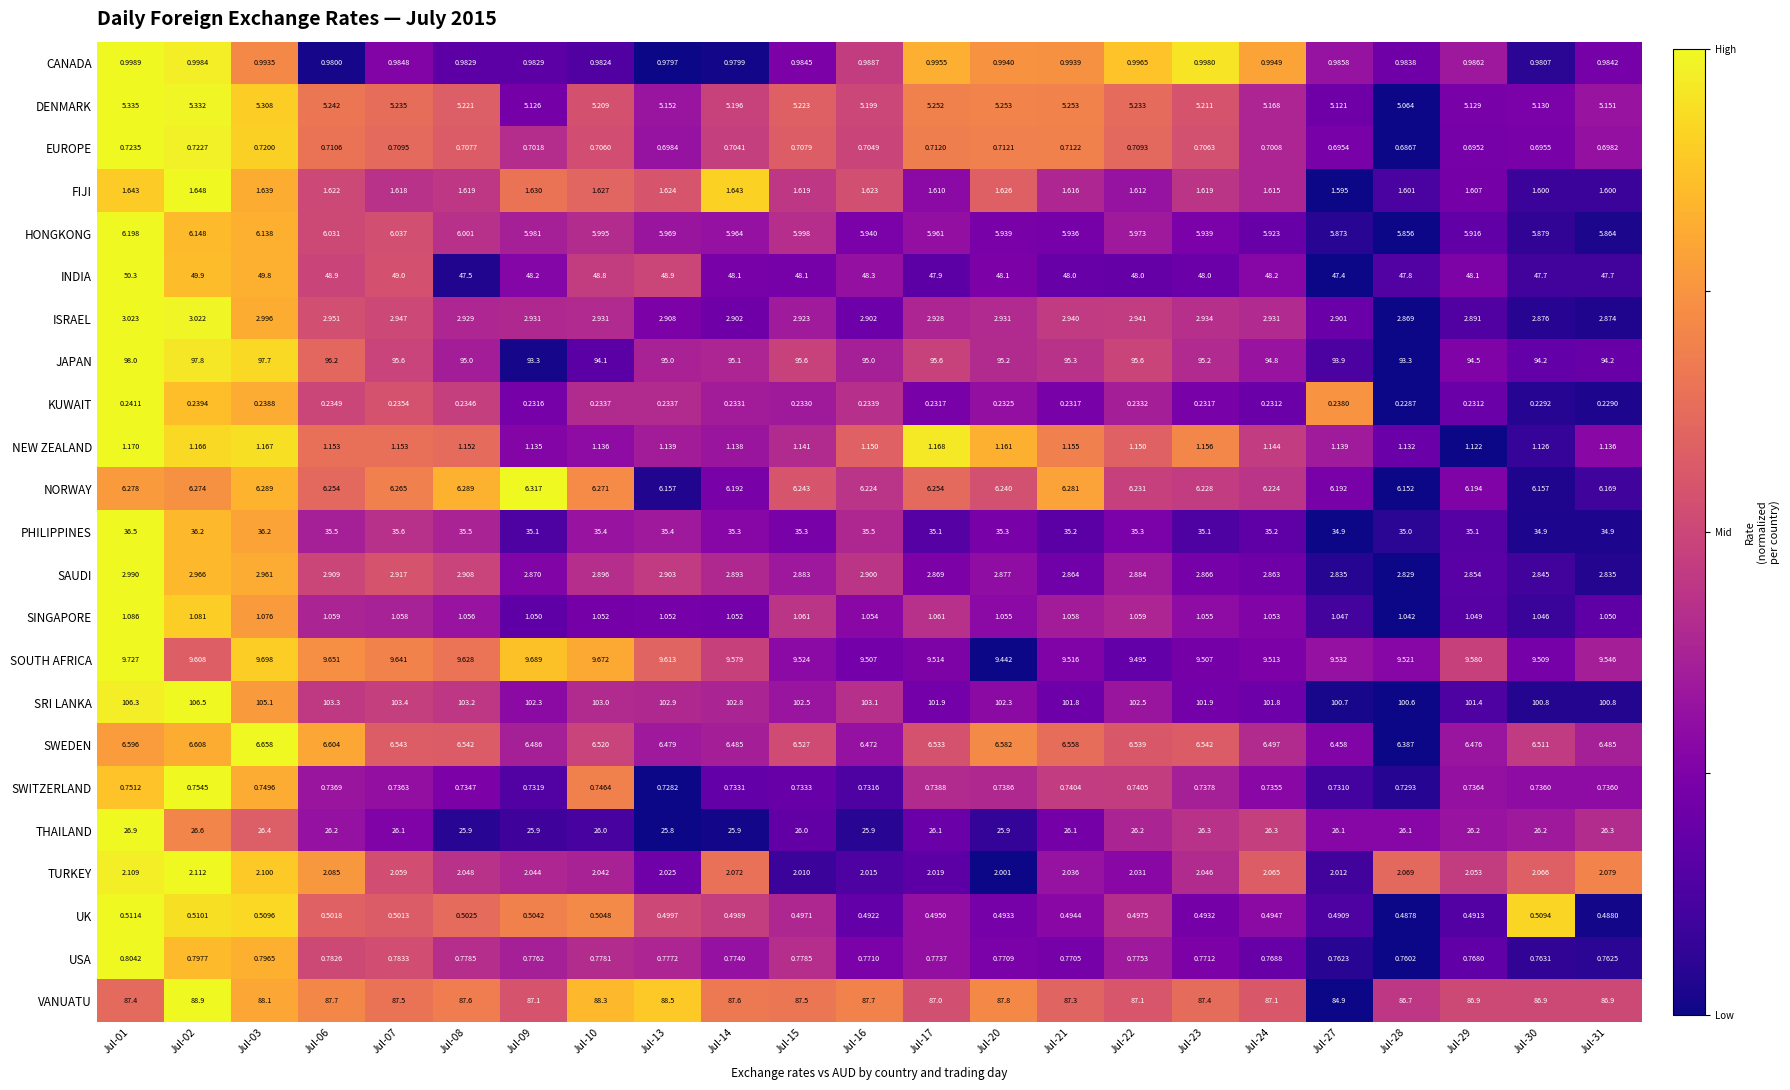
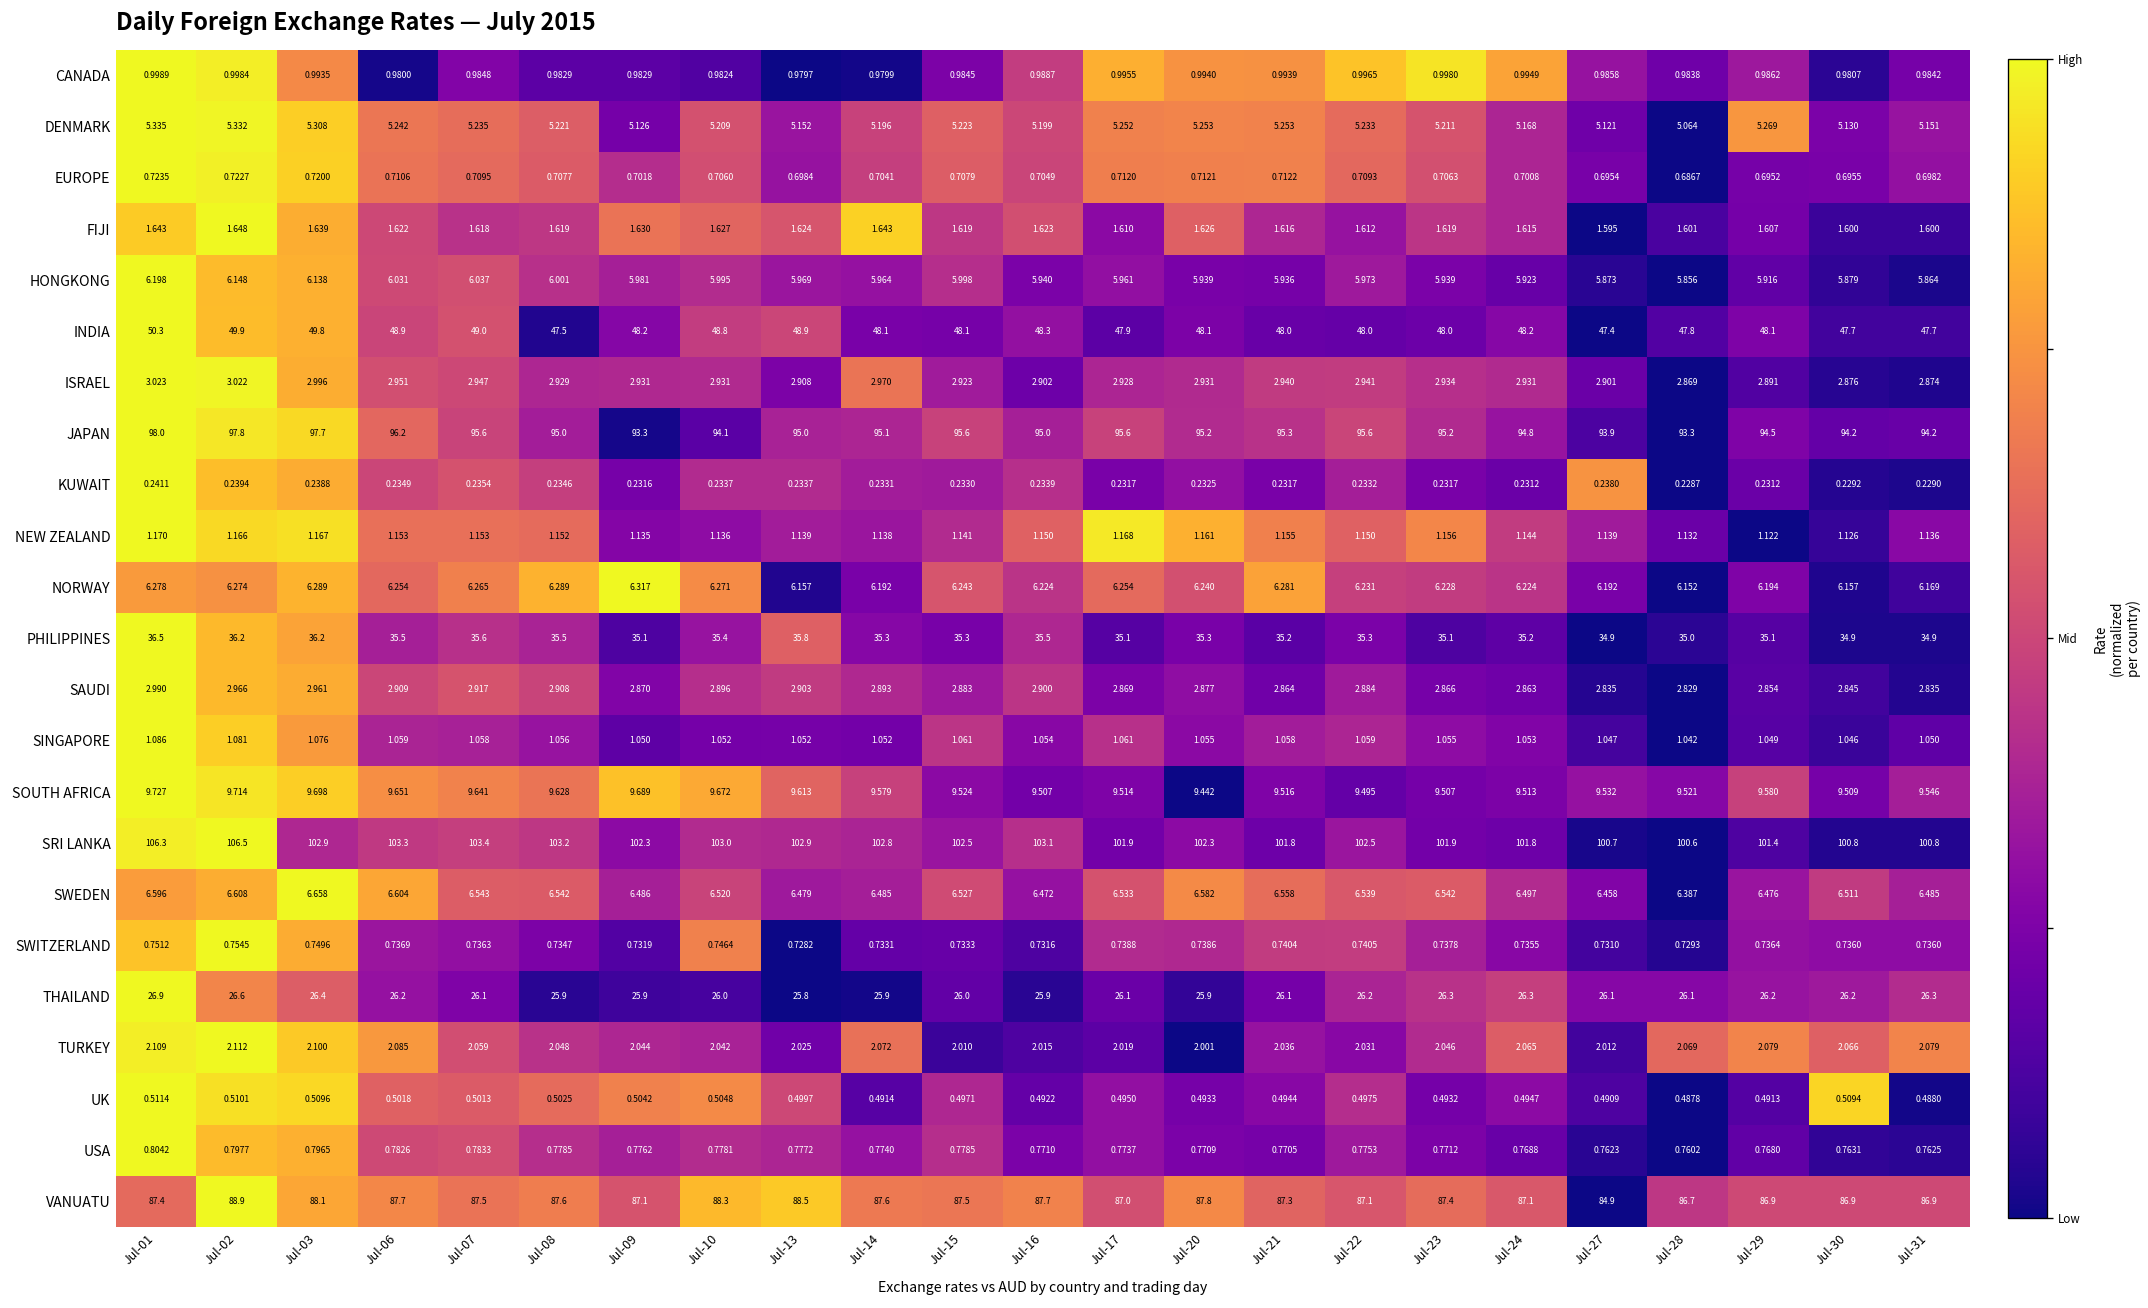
  {
    "DENMARK": {
      "Jul-01": 5.335,
      "Jul-02": 5.332,
      "Jul-03": 5.308,
      "Jul-06": 5.242,
      "Jul-07": 5.235,
      "Jul-08": 5.221,
      "Jul-09": 5.126,
      "Jul-10": 5.209,
      "Jul-13": 5.152,
      "Jul-14": 5.196,
      "Jul-15": 5.223,
      "Jul-16": 5.199,
      "Jul-17": 5.252,
      "Jul-20": 5.253,
      "Jul-21": 5.253,
      "Jul-22": 5.233,
      "Jul-23": 5.211,
      "Jul-24": 5.168,
      "Jul-27": 5.121,
      "Jul-28": 5.064,
-     "Jul-29": 5.129,
+     "Jul-29": 5.269,
      "Jul-30": 5.130,
      "Jul-31": 5.151
    },
    "ISRAEL": {
      "Jul-01": 3.023,
      "Jul-02": 3.022,
      "Jul-03": 2.996,
      "Jul-06": 2.951,
      "Jul-07": 2.947,
      "Jul-08": 2.929,
      "Jul-09": 2.931,
      "Jul-10": 2.931,
      "Jul-13": 2.908,
-     "Jul-14": 2.902,
+     "Jul-14": 2.970,
      "Jul-15": 2.923,
      "Jul-16": 2.902,
      "Jul-17": 2.928,
      "Jul-20": 2.931,
      "Jul-21": 2.940,
      "Jul-22": 2.941,
      "Jul-23": 2.934,
      "Jul-24": 2.931,
      "Jul-27": 2.901,
      "Jul-28": 2.869,
      "Jul-29": 2.891,
      "Jul-30": 2.876,
      "Jul-31": 2.874
    },
    "PHILIPPINES": {
      "Jul-01": 36.5,
      "Jul-02": 36.2,
      "Jul-03": 36.2,
      "Jul-06": 35.5,
      "Jul-07": 35.6,
      "Jul-08": 35.5,
      "Jul-09": 35.1,
      "Jul-10": 35.4,
-     "Jul-13": 35.4,
+     "Jul-13": 35.8,
      "Jul-14": 35.3,
      "Jul-15": 35.3,
      "Jul-16": 35.5,
      "Jul-17": 35.1,
      "Jul-20": 35.3,
      "Jul-21": 35.2,
      "Jul-22": 35.3,
      "Jul-23": 35.1,
      "Jul-24": 35.2,
      "Jul-27": 34.9,
      "Jul-28": 35.0,
      "Jul-29": 35.1,
      "Jul-30": 34.9,
      "Jul-31": 34.9
    },
    "SOUTH AFRICA": {
      "Jul-01": 9.727,
-     "Jul-02": 9.608,
+     "Jul-02": 9.714,
      "Jul-03": 9.698,
      "Jul-06": 9.651,
      "Jul-07": 9.641,
      "Jul-08": 9.628,
      "Jul-09": 9.689,
      "Jul-10": 9.672,
      "Jul-13": 9.613,
      "Jul-14": 9.579,
      "Jul-15": 9.524,
      "Jul-16": 9.507,
      "Jul-17": 9.514,
      "Jul-20": 9.442,
      "Jul-21": 9.516,
      "Jul-22": 9.495,
      "Jul-23": 9.507,
      "Jul-24": 9.513,
      "Jul-27": 9.532,
      "Jul-28": 9.521,
      "Jul-29": 9.580,
      "Jul-30": 9.509,
      "Jul-31": 9.546
    },
    "SRI LANKA": {
      "Jul-01": 106.3,
      "Jul-02": 106.5,
-     "Jul-03": 105.1,
+     "Jul-03": 102.9,
      "Jul-06": 103.3,
      "Jul-07": 103.4,
      "Jul-08": 103.2,
      "Jul-09": 102.3,
      "Jul-10": 103.0,
      "Jul-13": 102.9,
      "Jul-14": 102.8,
      "Jul-15": 102.5,
      "Jul-16": 103.1,
      "Jul-17": 101.9,
      "Jul-20": 102.3,
      "Jul-21": 101.8,
      "Jul-22": 102.5,
      "Jul-23": 101.9,
      "Jul-24": 101.8,
      "Jul-27": 100.7,
      "Jul-28": 100.6,
      "Jul-29": 101.4,
      "Jul-30": 100.8,
      "Jul-31": 100.8
    },
    "TURKEY": {
      "Jul-01": 2.109,
      "Jul-02": 2.112,
      "Jul-03": 2.100,
      "Jul-06": 2.085,
      "Jul-07": 2.059,
      "Jul-08": 2.048,
      "Jul-09": 2.044,
      "Jul-10": 2.042,
      "Jul-13": 2.025,
      "Jul-14": 2.072,
      "Jul-15": 2.010,
      "Jul-16": 2.015,
      "Jul-17": 2.019,
      "Jul-20": 2.001,
      "Jul-21": 2.036,
      "Jul-22": 2.031,
      "Jul-23": 2.046,
      "Jul-24": 2.065,
      "Jul-27": 2.012,
      "Jul-28": 2.069,
-     "Jul-29": 2.053,
+     "Jul-29": 2.079,
      "Jul-30": 2.066,
      "Jul-31": 2.079
    },
    "UK": {
      "Jul-01": 0.5114,
      "Jul-02": 0.5101,
      "Jul-03": 0.5096,
      "Jul-06": 0.5018,
      "Jul-07": 0.5013,
      "Jul-08": 0.5025,
      "Jul-09": 0.5042,
      "Jul-10": 0.5048,
      "Jul-13": 0.4997,
-     "Jul-14": 0.4989,
+     "Jul-14": 0.4914,
      "Jul-15": 0.4971,
      "Jul-16": 0.4922,
      "Jul-17": 0.4950,
      "Jul-20": 0.4933,
      "Jul-21": 0.4944,
      "Jul-22": 0.4975,
      "Jul-23": 0.4932,
      "Jul-24": 0.4947,
      "Jul-27": 0.4909,
      "Jul-28": 0.4878,
      "Jul-29": 0.4913,
      "Jul-30": 0.5094,
      "Jul-31": 0.4880
    }
  }
